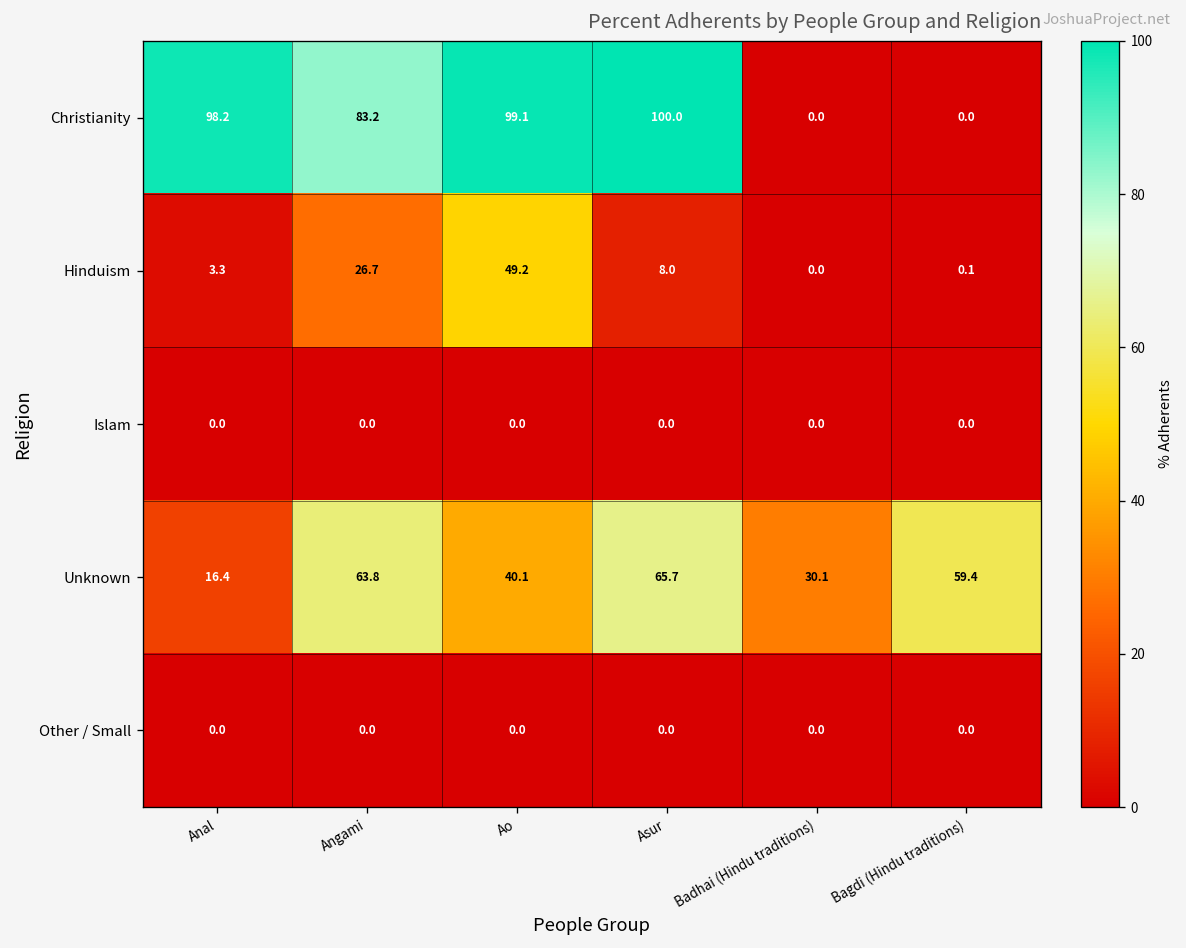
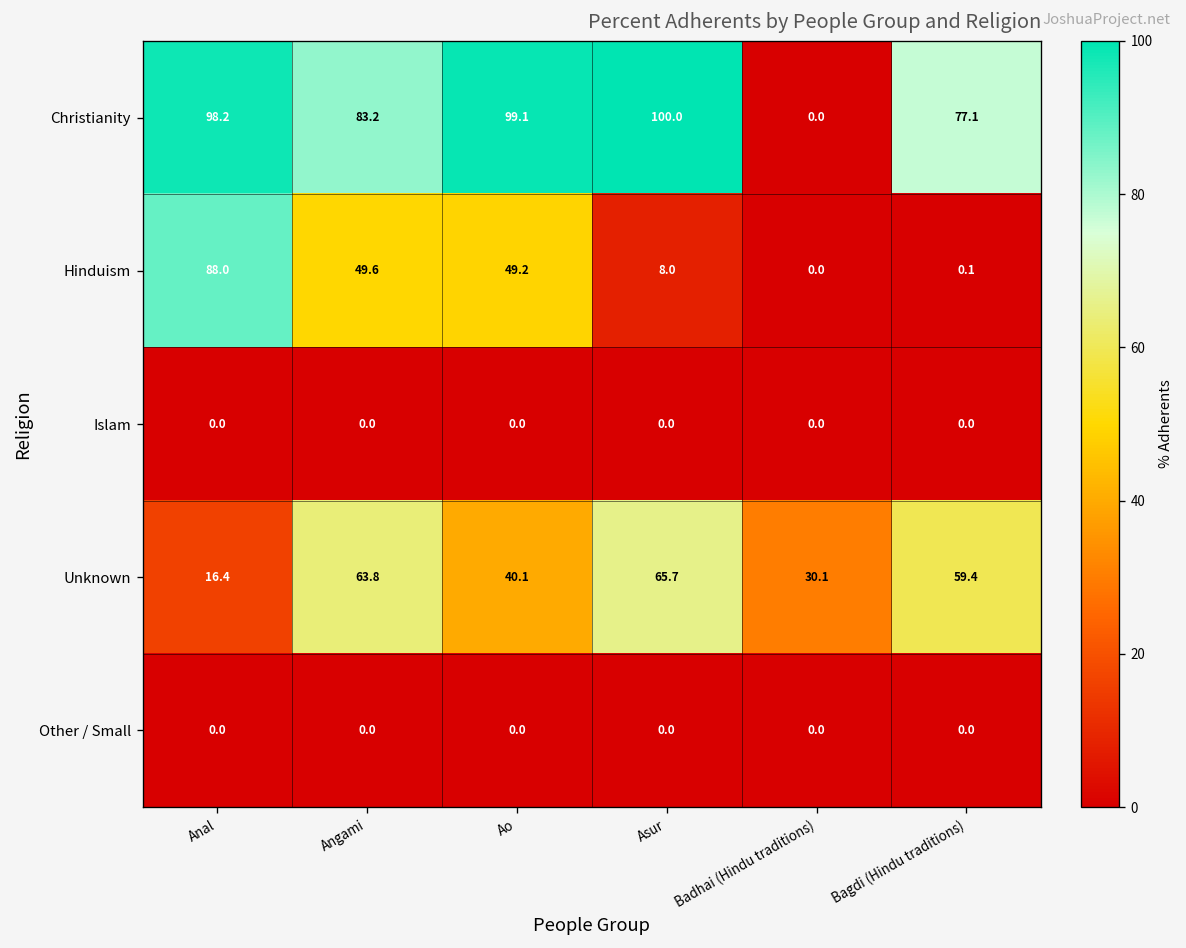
  {
    "Christianity": {
      "Anal": 98.2,
      "Angami": 83.2,
      "Ao": 99.1,
      "Asur": 100.0,
      "Badhai (Hindu traditions)": 0.0,
-     "Bagdi (Hindu traditions)": 0.0
+     "Bagdi (Hindu traditions)": 77.1
    },
    "Hinduism": {
-     "Anal": 3.3,
-     "Angami": 26.7,
+     "Anal": 88.0,
+     "Angami": 49.6,
      "Ao": 49.2,
      "Asur": 8.0,
      "Badhai (Hindu traditions)": 0.0,
      "Bagdi (Hindu traditions)": 0.1
    },
    "Islam": {
      "Anal": 0.0,
      "Angami": 0.0,
      "Ao": 0.0,
      "Asur": 0.0,
      "Badhai (Hindu traditions)": 0.0,
      "Bagdi (Hindu traditions)": 0.0
    },
    "Unknown": {
      "Anal": 16.4,
      "Angami": 63.8,
      "Ao": 40.1,
      "Asur": 65.7,
      "Badhai (Hindu traditions)": 30.1,
      "Bagdi (Hindu traditions)": 59.4
    },
    "Other / Small": {
      "Anal": 0.0,
      "Angami": 0.0,
      "Ao": 0.0,
      "Asur": 0.0,
      "Badhai (Hindu traditions)": 0.0,
      "Bagdi (Hindu traditions)": 0.0
    }
  }
